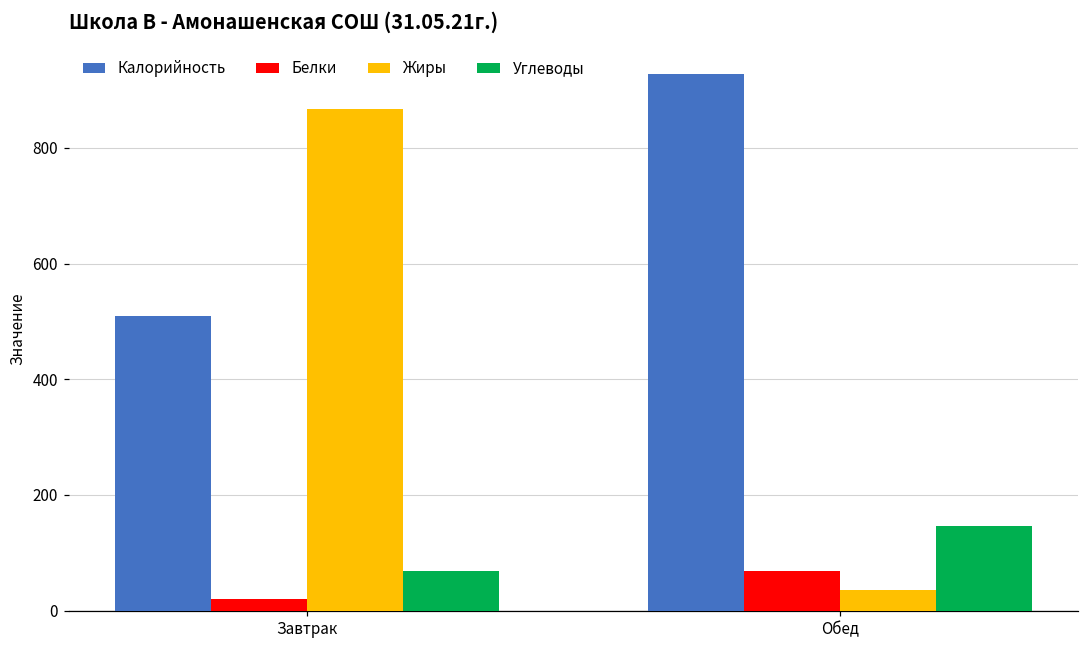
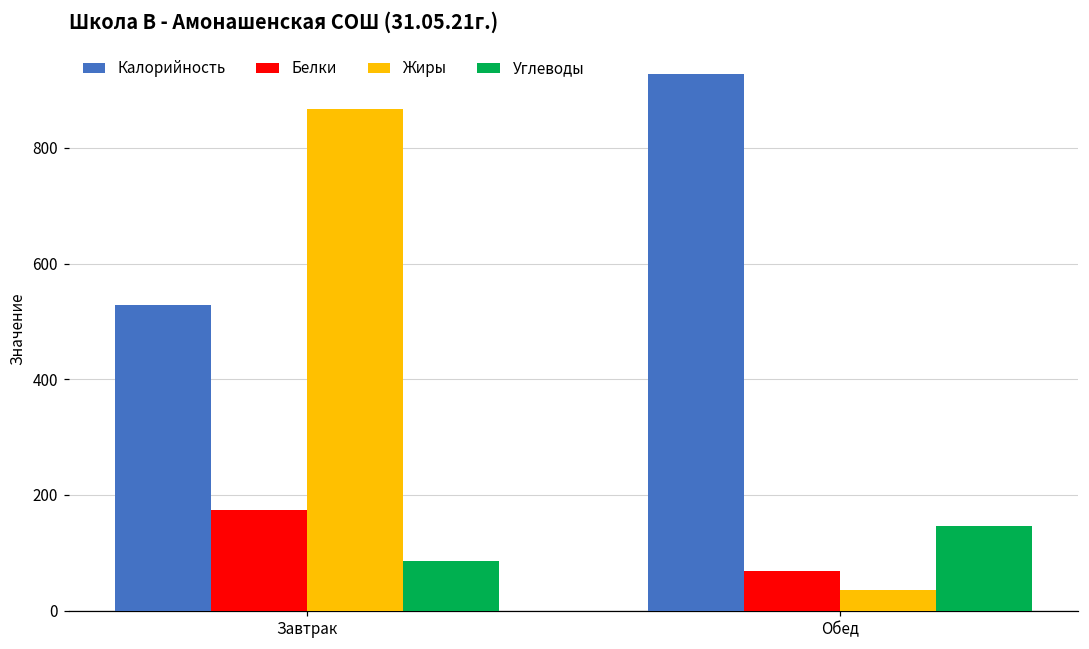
  {
    "Калорийность": {
-     "Завтрак": 510,
+     "Завтрак": 530,
      "Обед": 930
    },
    "Белки": {
-     "Завтрак": 20,
+     "Завтрак": 170,
      "Обед": 70
    },
    "Жиры": {
      "Завтрак": 870,
      "Обед": 40
    },
    "Углеводы": {
-     "Завтрак": 70,
+     "Завтрак": 90,
      "Обед": 150
    }
  }
